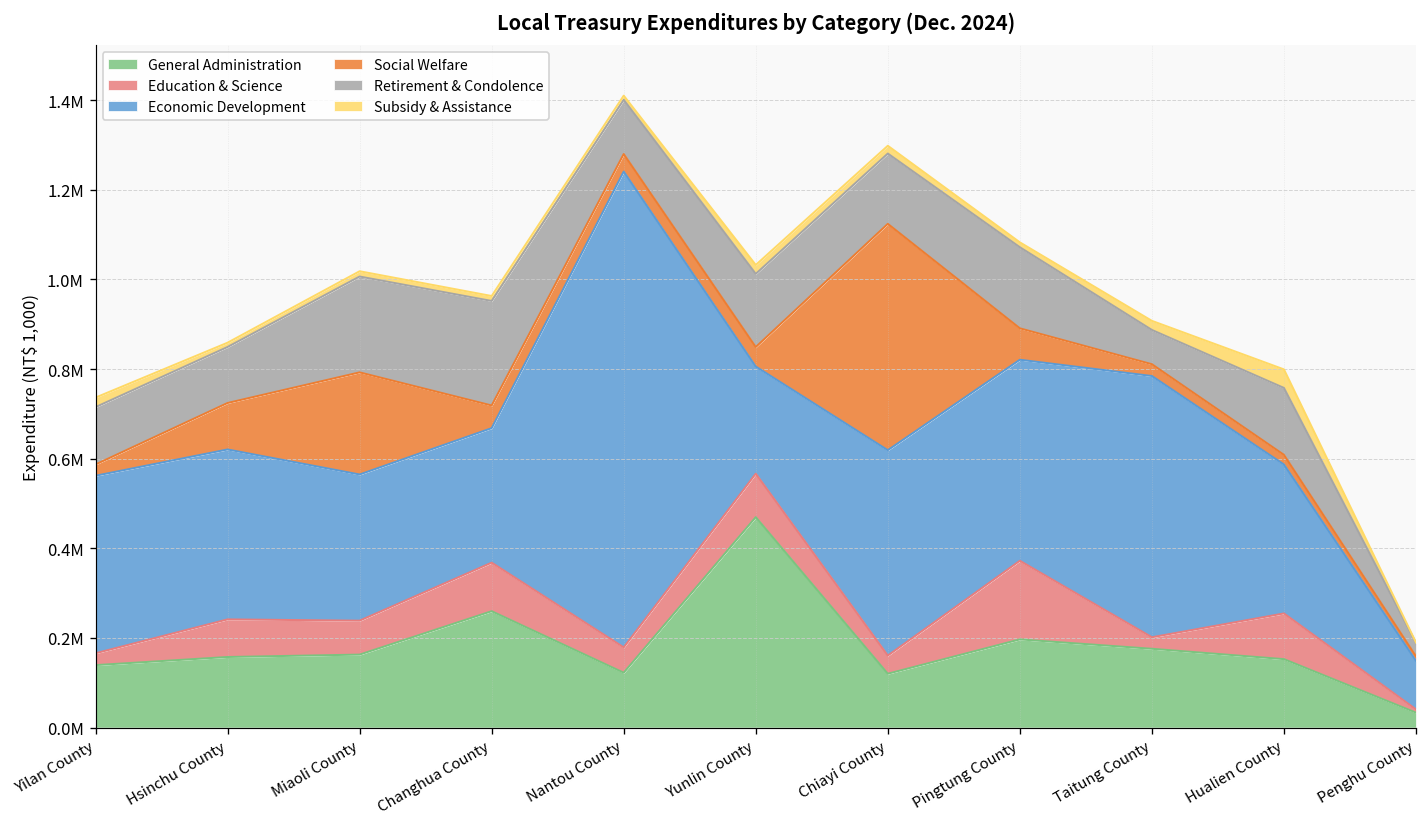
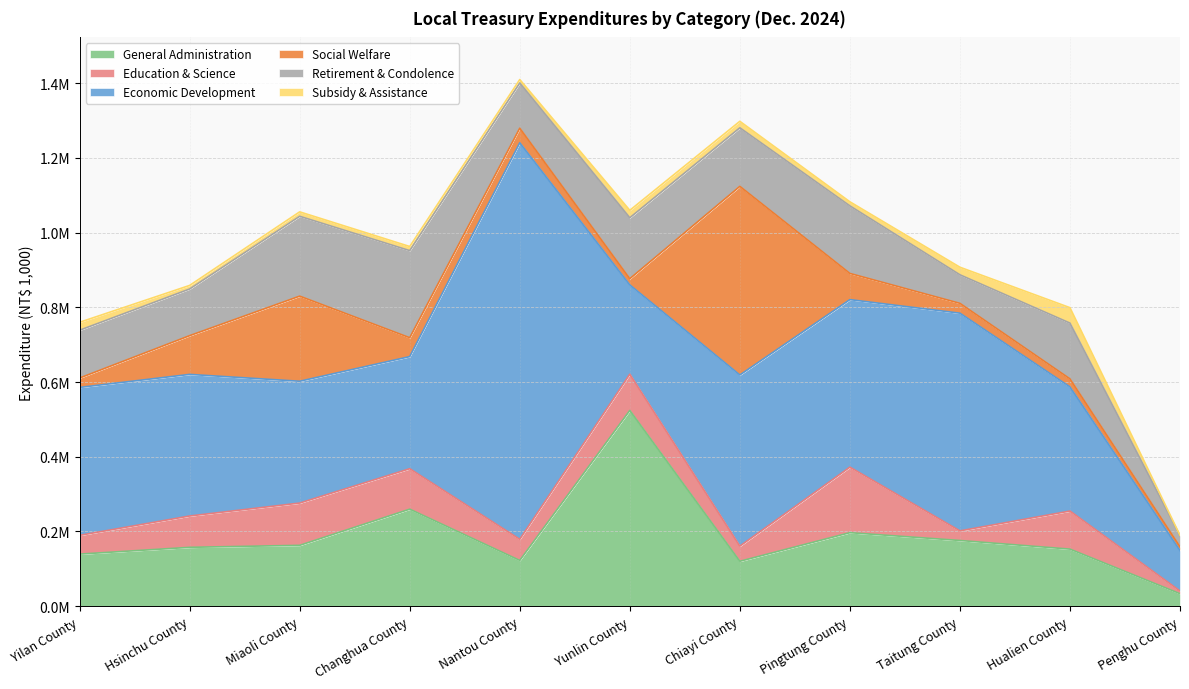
  {
    "General Administration": {
      "Yilan County": 140000,
      "Hsinchu County": 160000,
      "Miaoli County": 160000,
      "Changhua County": 260000,
      "Nantou County": 120000,
-     "Yunlin County": 470000,
+     "Yunlin County": 520000,
      "Chiayi County": 120000,
      "Pingtung County": 200000,
      "Taitung County": 180000,
      "Hualien County": 150000,
      "Penghu County": 30000
    },
    "Education & Science": {
-     "Yilan County": 30000,
+     "Yilan County": 50000,
      "Hsinchu County": 80000,
-     "Miaoli County": 80000,
+     "Miaoli County": 110000,
      "Changhua County": 110000,
      "Nantou County": 60000,
      "Yunlin County": 100000,
      "Chiayi County": 40000,
      "Pingtung County": 180000,
      "Taitung County": 30000,
      "Hualien County": 100000,
      "Penghu County": 10000
    },
    "Economic Development": {
      "Yilan County": 400000,
      "Hsinchu County": 380000,
      "Miaoli County": 330000,
      "Changhua County": 300000,
      "Nantou County": 1060000,
      "Yunlin County": 240000,
      "Chiayi County": 460000,
      "Pingtung County": 450000,
      "Taitung County": 580000,
      "Hualien County": 330000,
      "Penghu County": 110000
    },
    "Social Welfare": {
      "Yilan County": 30000,
      "Hsinchu County": 100000,
      "Miaoli County": 230000,
      "Changhua County": 50000,
      "Nantou County": 40000,
-     "Yunlin County": 40000,
+     "Yunlin County": 20000,
      "Chiayi County": 510000,
      "Pingtung County": 70000,
      "Taitung County": 30000,
      "Hualien County": 20000,
      "Penghu County": 10000
    },
    "Retirement & Condolence": {
      "Yilan County": 130000,
      "Hsinchu County": 120000,
      "Miaoli County": 210000,
      "Changhua County": 230000,
      "Nantou County": 120000,
      "Yunlin County": 160000,
      "Chiayi County": 160000,
      "Pingtung County": 180000,
      "Taitung County": 80000,
      "Hualien County": 150000
    },
    "Subsidy & Assistance": {
      "Yilan County": 20000,
      "Hsinchu County": 10000,
      "Miaoli County": 10000,
      "Changhua County": 10000,
      "Nantou County": 10000,
      "Yunlin County": 20000,
      "Chiayi County": 20000,
      "Pingtung County": 10000,
      "Taitung County": 20000,
      "Hualien County": 40000
    }
  }
